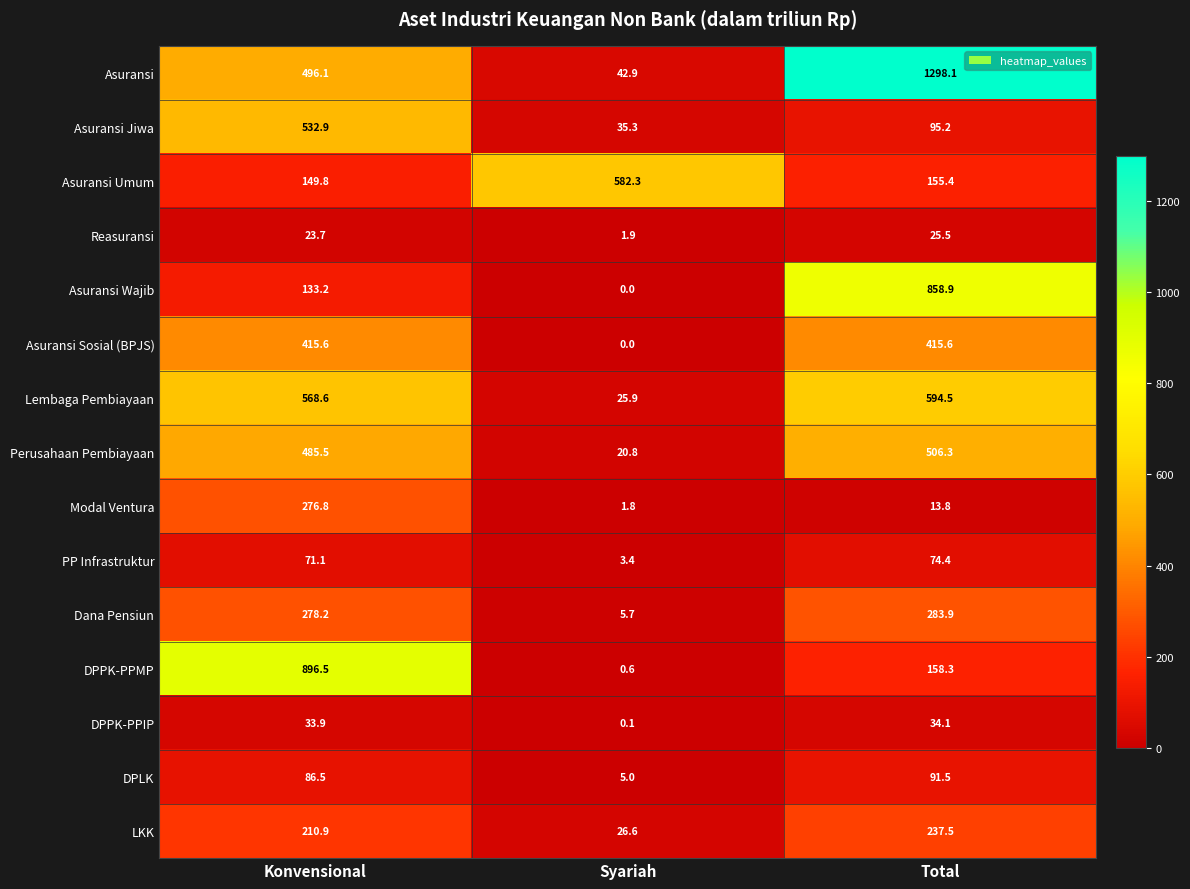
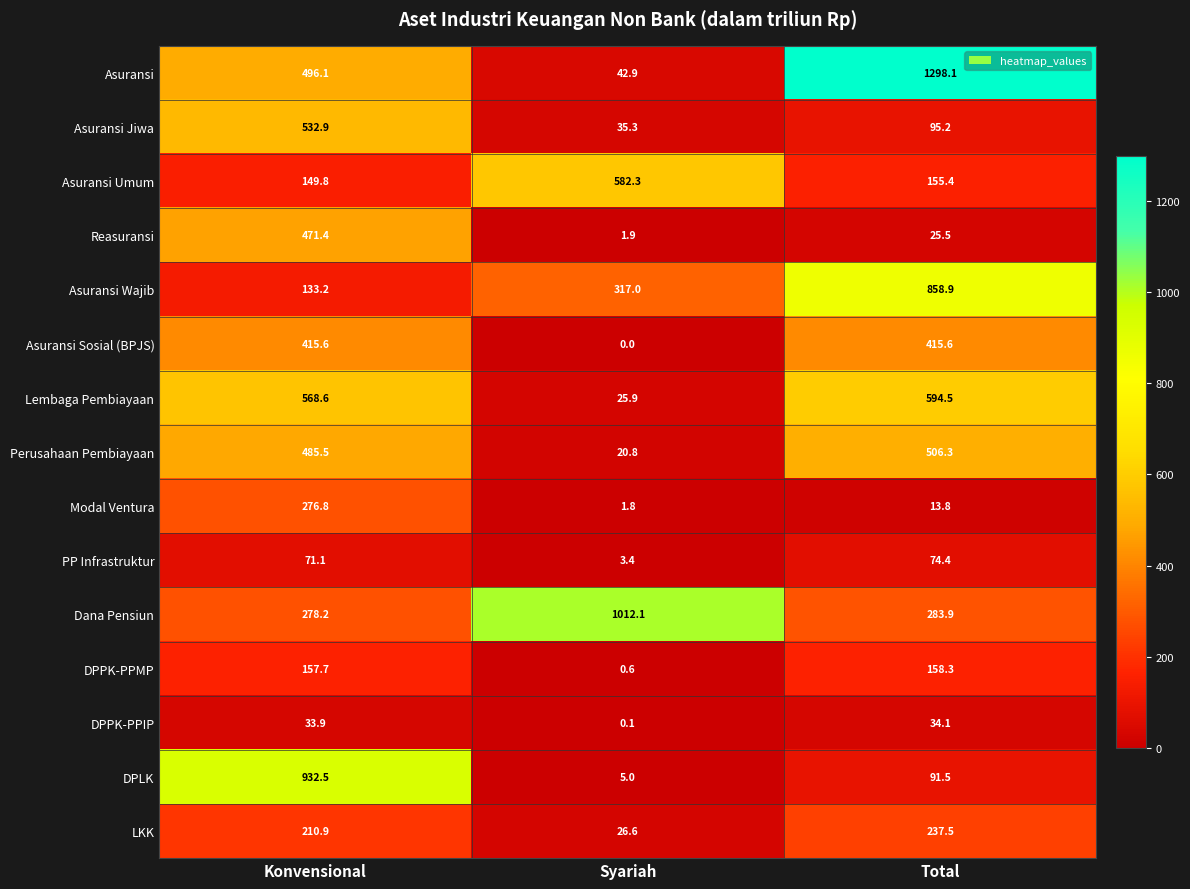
  {
    "Asuransi": {
      "Konvensional": 496.1,
      "Syariah": 42.9,
      "Total": 1298.1
    },
    "Asuransi Jiwa": {
      "Konvensional": 532.9,
      "Syariah": 35.3,
      "Total": 95.2
    },
    "Asuransi Umum": {
      "Konvensional": 149.8,
      "Syariah": 582.3,
      "Total": 155.4
    },
    "Reasuransi": {
-     "Konvensional": 23.7,
+     "Konvensional": 471.4,
      "Syariah": 1.9,
      "Total": 25.5
    },
    "Asuransi Wajib": {
      "Konvensional": 133.2,
-     "Syariah": 0.0,
+     "Syariah": 317.0,
      "Total": 858.9
    },
    "Asuransi Sosial (BPJS)": {
      "Konvensional": 415.6,
      "Syariah": 0.0,
      "Total": 415.6
    },
    "Lembaga Pembiayaan": {
      "Konvensional": 568.6,
      "Syariah": 25.9,
      "Total": 594.5
    },
    "Perusahaan Pembiayaan": {
      "Konvensional": 485.5,
      "Syariah": 20.8,
      "Total": 506.3
    },
    "Modal Ventura": {
      "Konvensional": 276.8,
      "Syariah": 1.8,
      "Total": 13.8
    },
    "PP Infrastruktur": {
      "Konvensional": 71.1,
      "Syariah": 3.4,
      "Total": 74.4
    },
    "Dana Pensiun": {
      "Konvensional": 278.2,
-     "Syariah": 5.7,
+     "Syariah": 1012.1,
      "Total": 283.9
    },
    "DPPK-PPMP": {
-     "Konvensional": 896.5,
+     "Konvensional": 157.7,
      "Syariah": 0.6,
      "Total": 158.3
    },
    "DPPK-PPIP": {
      "Konvensional": 33.9,
      "Syariah": 0.1,
      "Total": 34.1
    },
    "DPLK": {
-     "Konvensional": 86.5,
+     "Konvensional": 932.5,
      "Syariah": 5.0,
      "Total": 91.5
    },
    "LKK": {
      "Konvensional": 210.9,
      "Syariah": 26.6,
      "Total": 237.5
    }
  }
